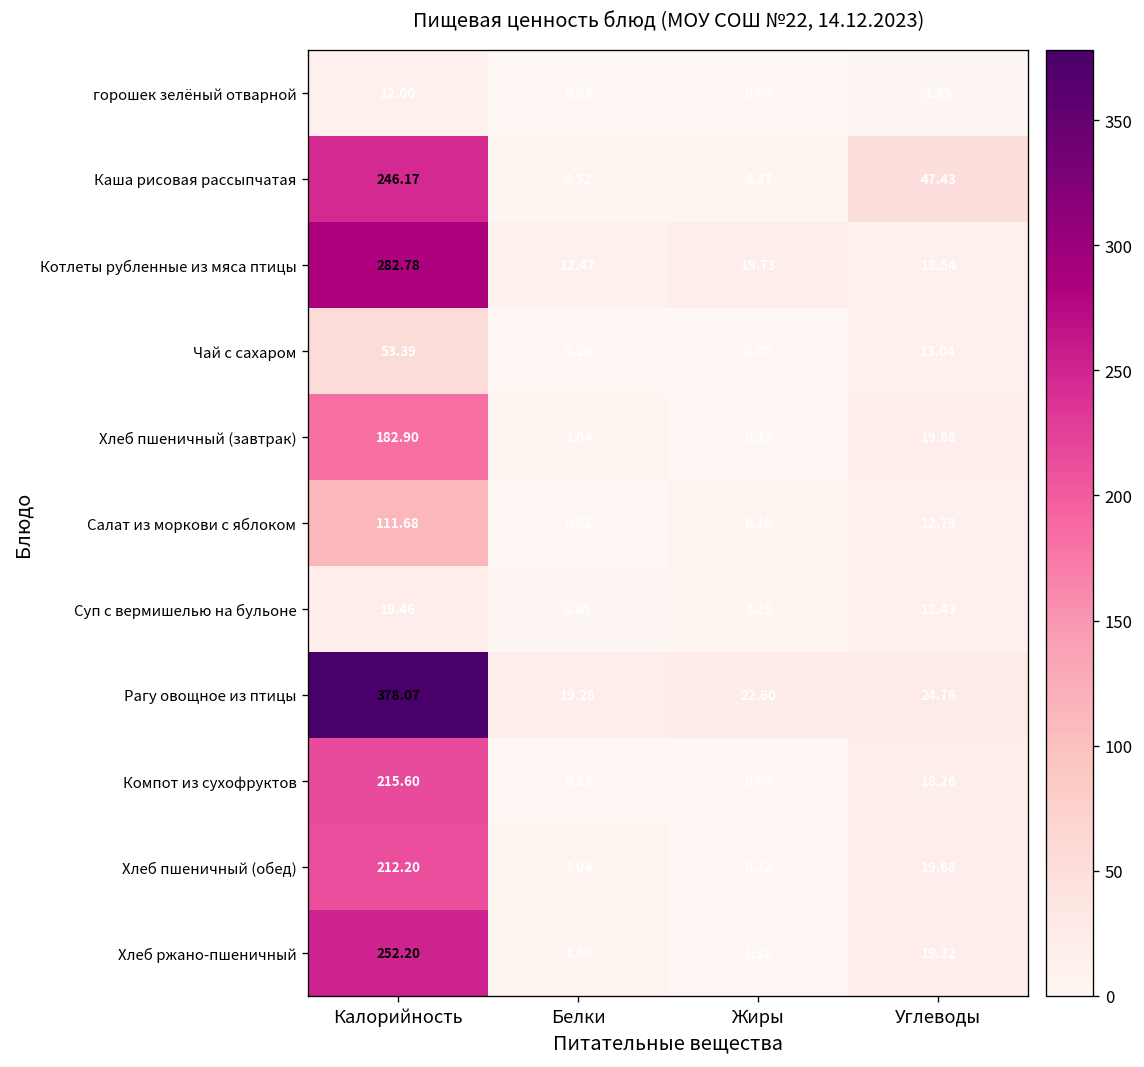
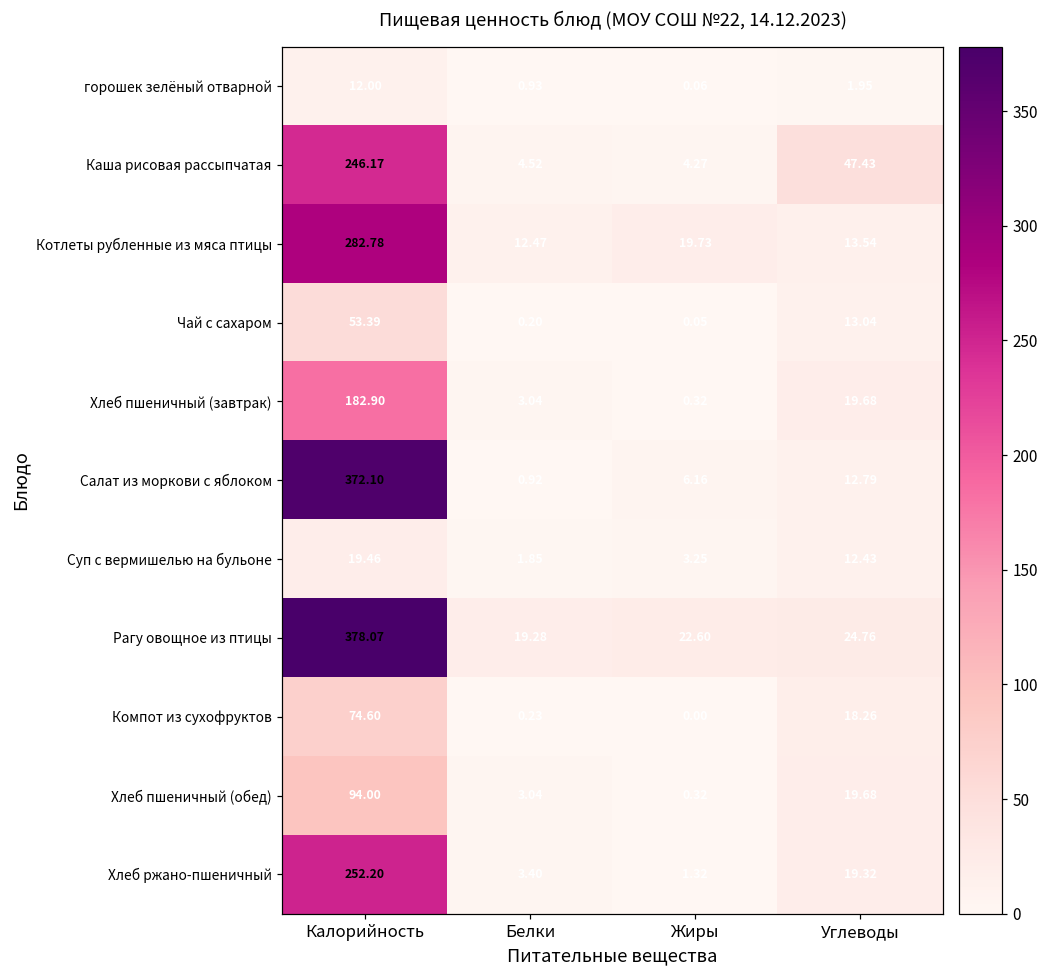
  {
    "Каша рисовая рассыпчатая": {
      "Калорийность": 246.17
    },
    "Котлеты рубленные из мяса птицы": {
      "Калорийность": 282.78
    },
    "Хлеб пшеничный (завтрак)": {
      "Калорийность": 182.90
    },
    "Салат из моркови с яблоком": {
-     "Калорийность": 111.68
+     "Калорийность": 372.10
    },
    "Рагу овощное из птицы": {
      "Калорийность": 378.07
    },
    "Компот из сухофруктов": {
-     "Калорийность": 215.60
+     "Калорийность": 74.60
    },
    "Хлеб пшеничный (обед)": {
-     "Калорийность": 212.20
+     "Калорийность": 94.00
    },
    "Хлеб ржано-пшеничный": {
      "Калорийность": 252.20
    }
  }
